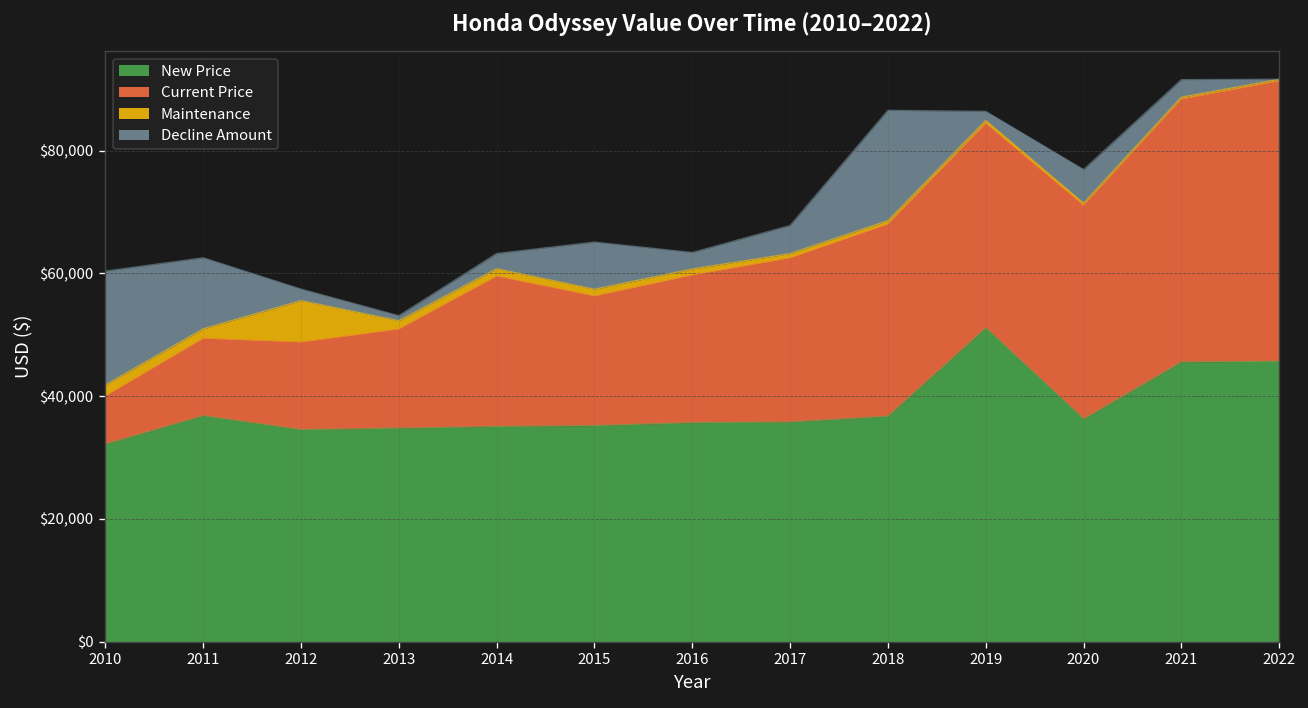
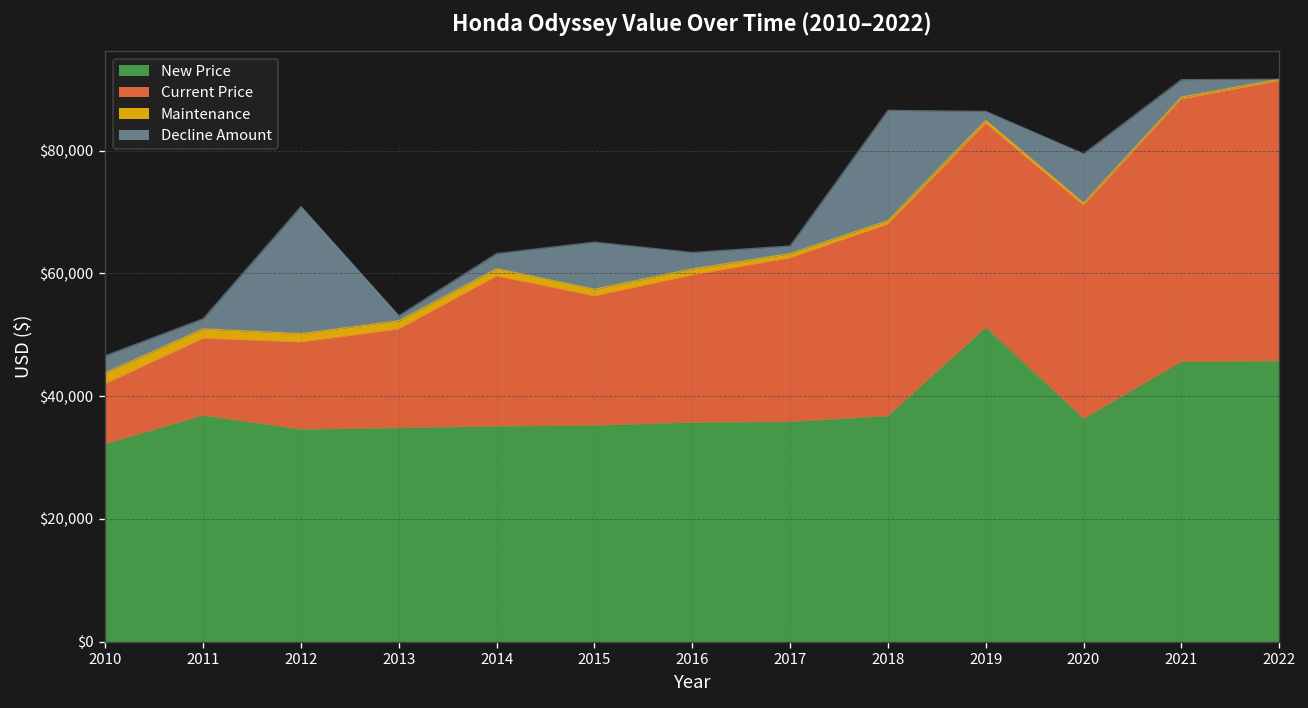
  {
    "New Price": {
      "2010": "$32,000",
      "2011": "$37,000",
      "2012": "$35,000",
      "2013": "$35,000",
      "2014": "$35,000",
      "2015": "$35,000",
      "2016": "$36,000",
      "2017": "$36,000",
      "2018": "$37,000",
      "2019": "$51,000",
      "2020": "$36,000",
      "2021": "$46,000",
      "2022": "$46,000"
    },
    "Current Price": {
-     "2010": "$8,000",
+     "2010": "$10,000",
      "2011": "$13,000",
      "2012": "$14,000",
      "2013": "$16,000",
      "2014": "$24,000",
      "2015": "$21,000",
      "2016": "$24,000",
      "2017": "$27,000",
      "2018": "$31,000"
    },
    "Maintenance": {
      "2010": "$2,000",
      "2011": "$2,000",
-     "2012": "$7,000",
+     "2012": "$1,000",
      "2013": "$1,000",
      "2014": "$1,000",
      "2015": "$1,000",
      "2016": "$1,000",
      "2017": "$1,000",
      "2018": "$1,000"
    },
    "Decline Amount": {
-     "2010": "$19,000",
-     "2011": "$12,000",
-     "2012": "$2,000",
+     "2010": "$3,000",
+     "2011": "$2,000",
+     "2012": "$21,000",
      "2013": "$1,000",
      "2014": "$2,000",
      "2015": "$8,000",
      "2016": "$3,000",
-     "2017": "$5,000",
+     "2017": "$1,000",
      "2018": "$18,000",
      "2019": "$1,000",
-     "2020": "$5,000",
+     "2020": "$8,000",
      "2021": "$3,000"
    }
  }
